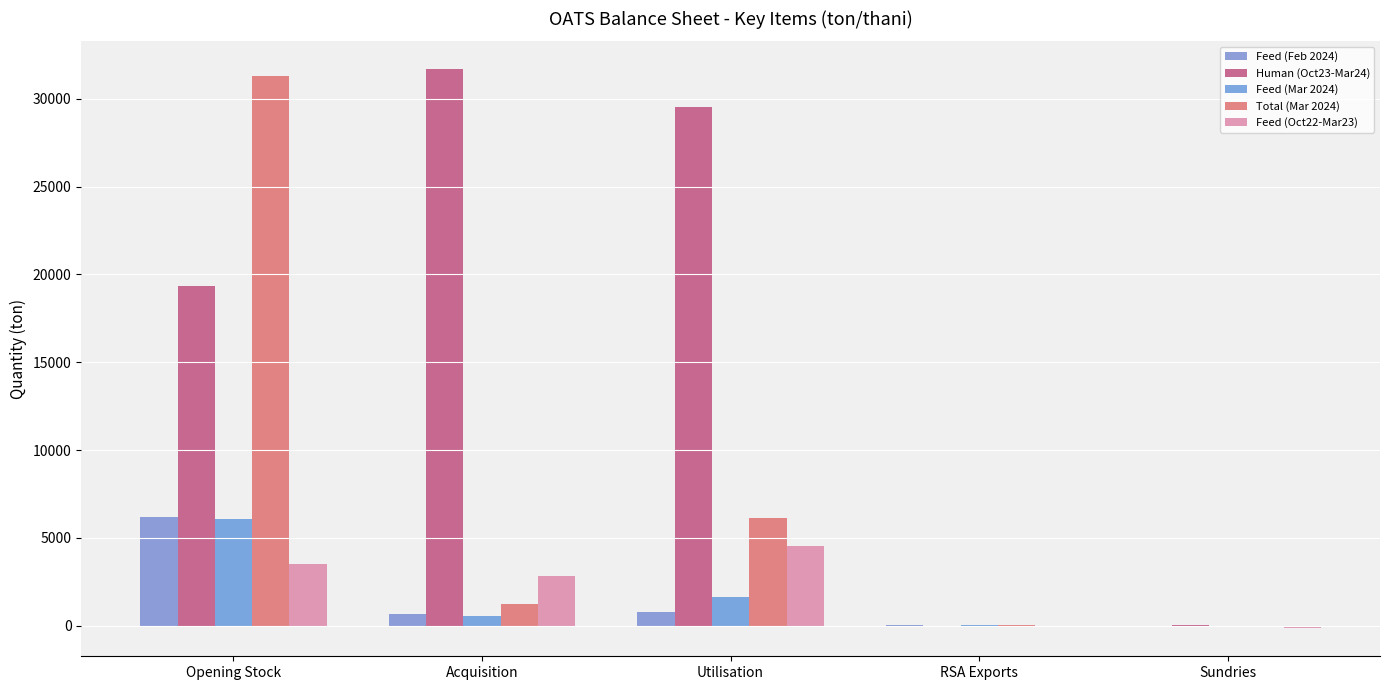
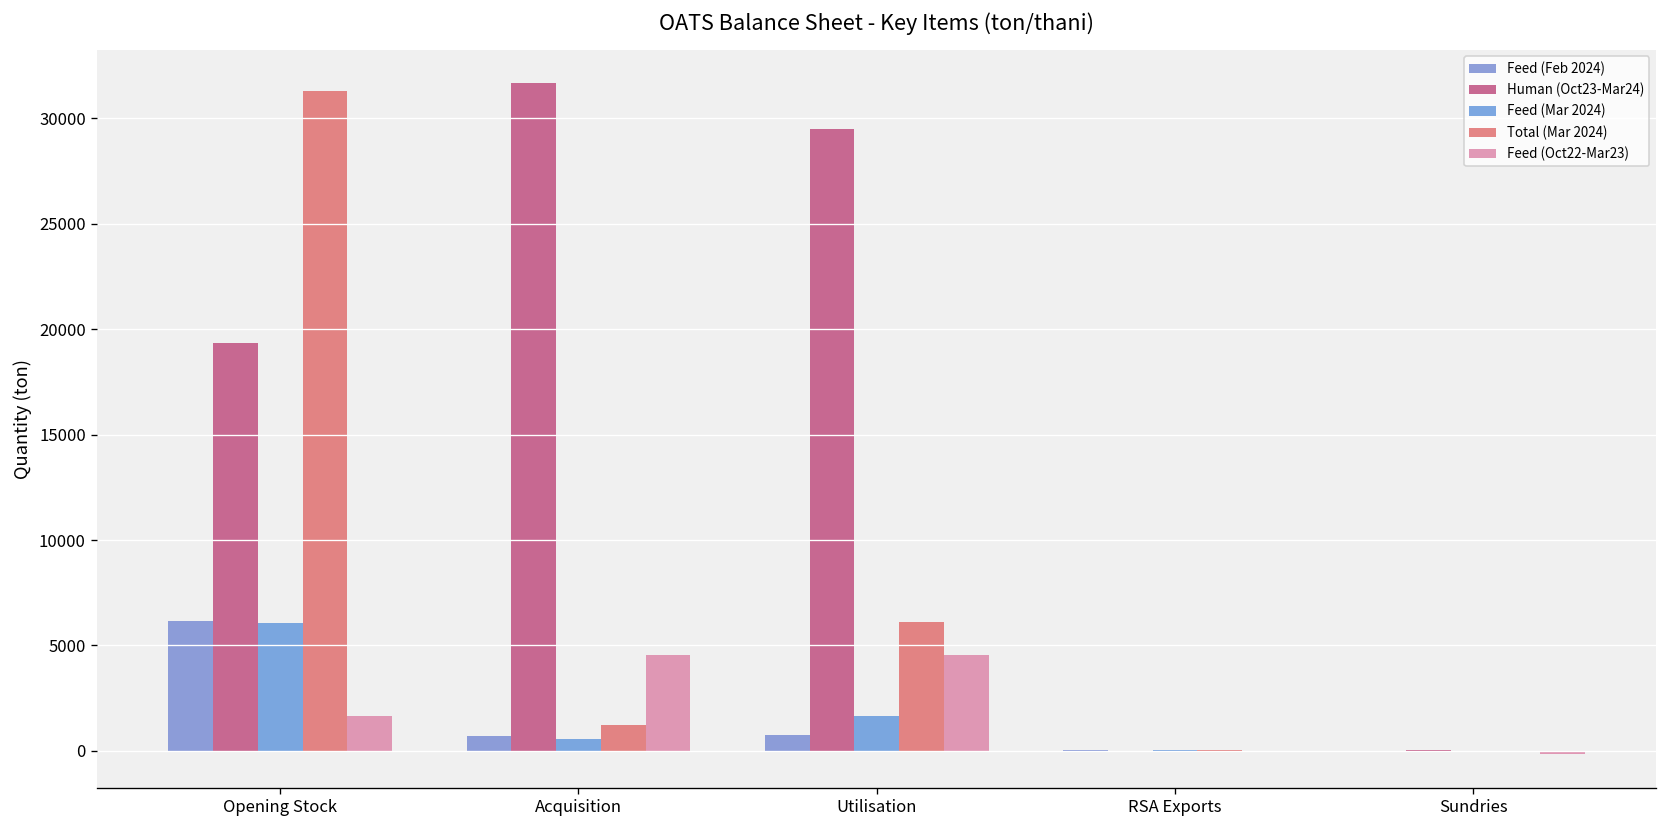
  {
    "Feed (Oct22-Mar23)": {
-     "Opening Stock": 3500,
-     "Acquisition": 2800,
+     "Opening Stock": 1600,
+     "Acquisition": 4600,
      "Utilisation": 4500,
      "RSA Exports": 0,
      "Sundries": -200
    }
  }
